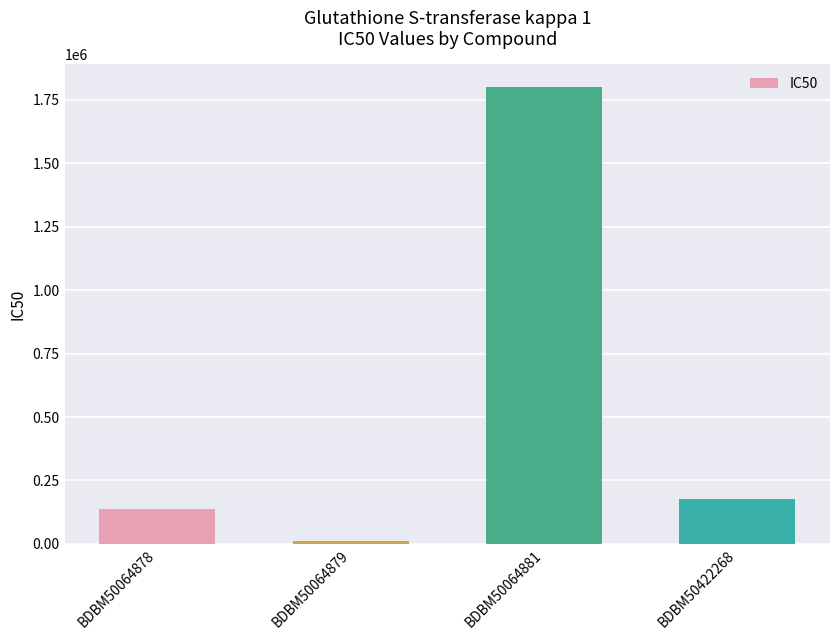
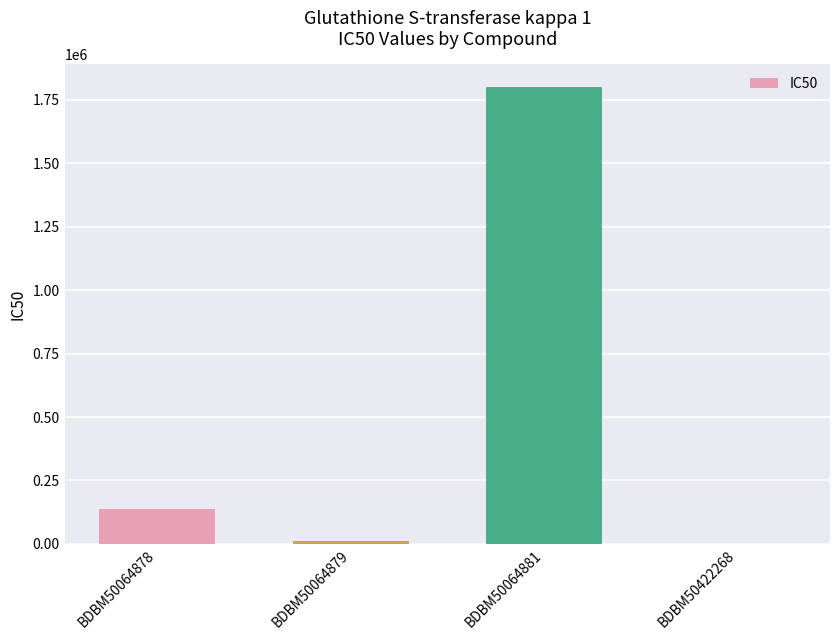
  {
    "BDBM50064878": 140000,
    "BDBM50064879": 10000,
    "BDBM50064881": 1800000,
-   "BDBM50422268": 180000
+   "BDBM50422268": 0
  }
